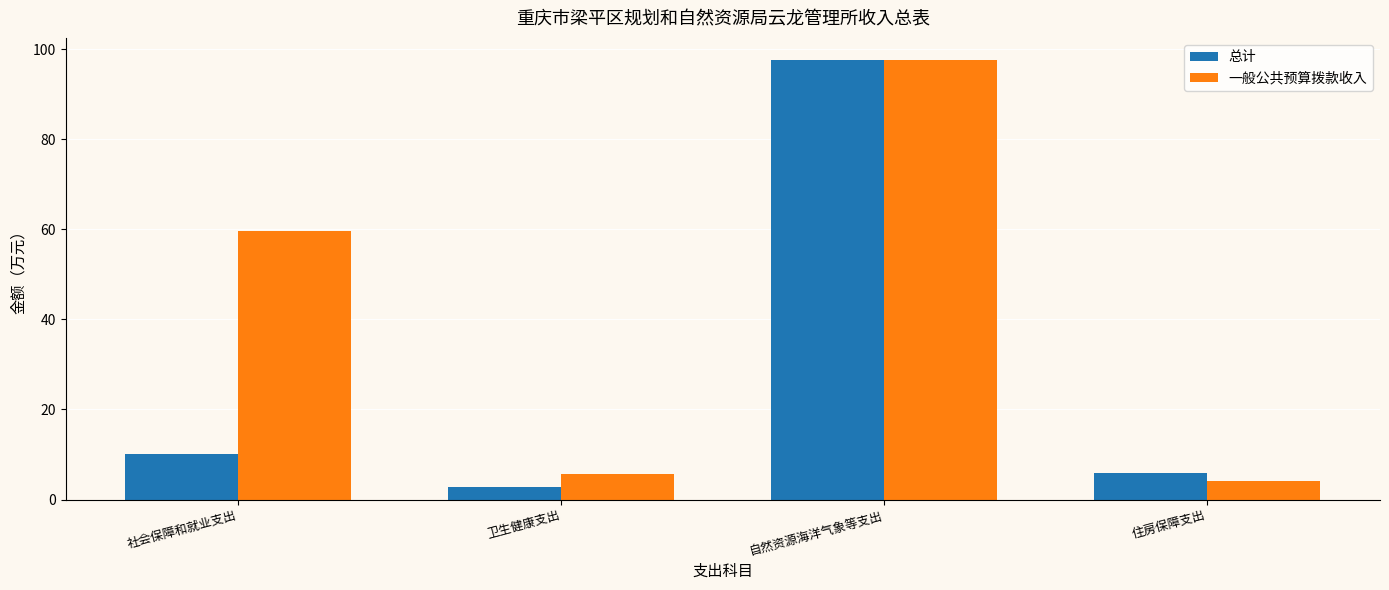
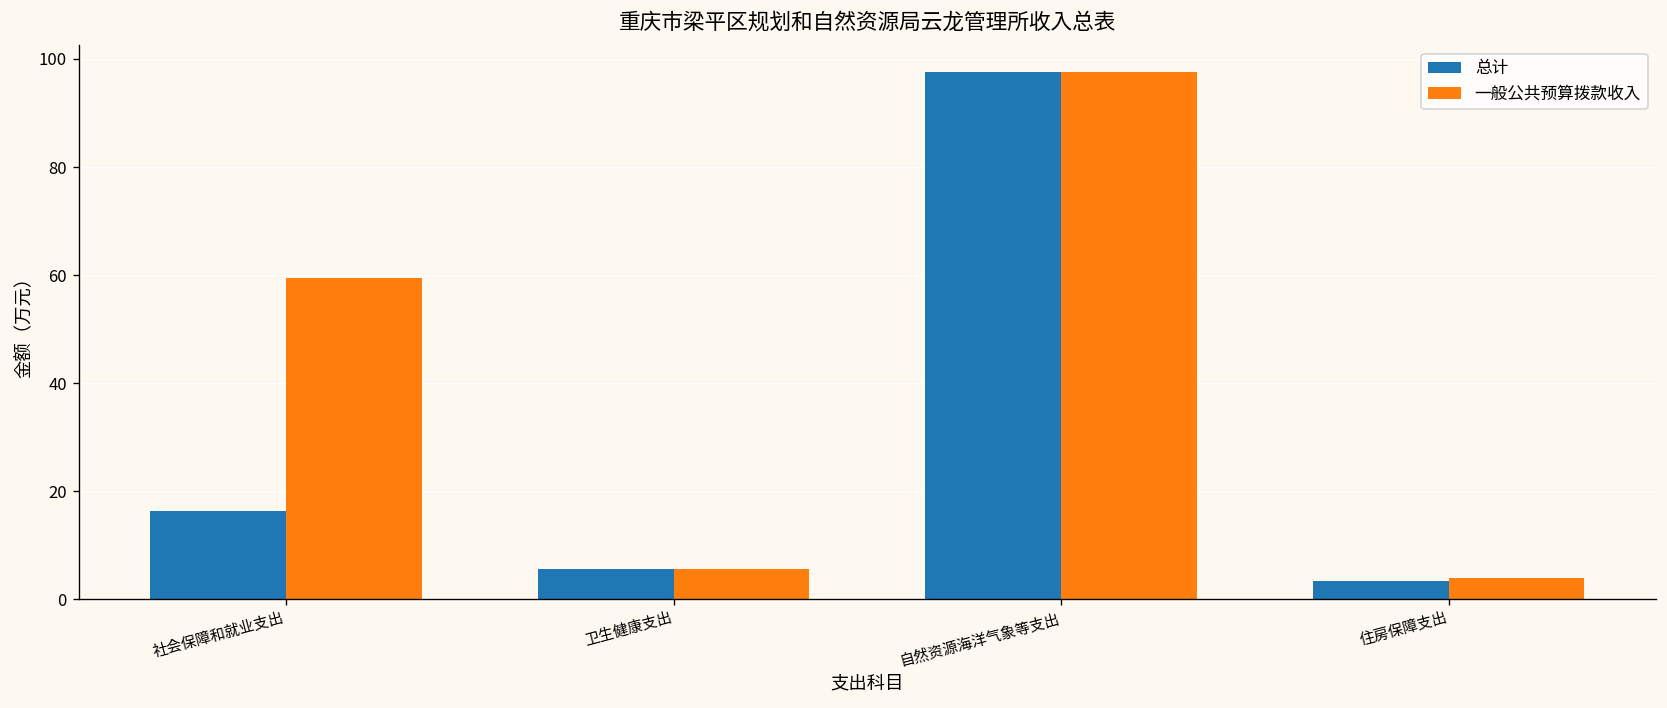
  {
    "总计": {
-     "社会保障和就业支出": 10,
-     "卫生健康支出": 3,
+     "社会保障和就业支出": 16,
+     "卫生健康支出": 6,
      "自然资源海洋气象等支出": 98,
-     "住房保障支出": 6
+     "住房保障支出": 3
    },
    "一般公共预算拨款收入": {
      "社会保障和就业支出": 60,
      "卫生健康支出": 6,
      "自然资源海洋气象等支出": 98,
      "住房保障支出": 4
    }
  }
